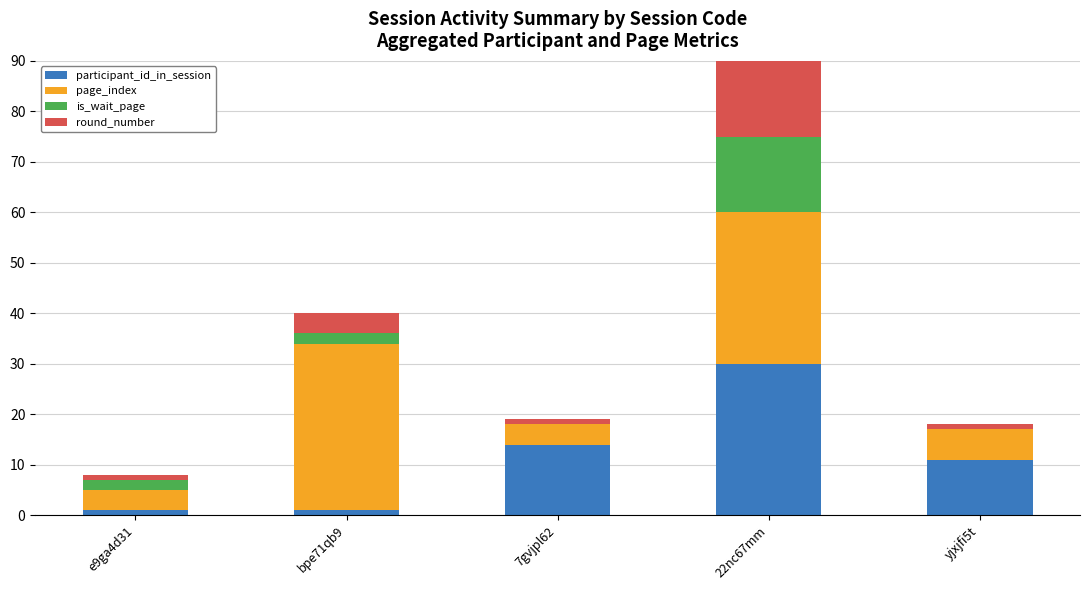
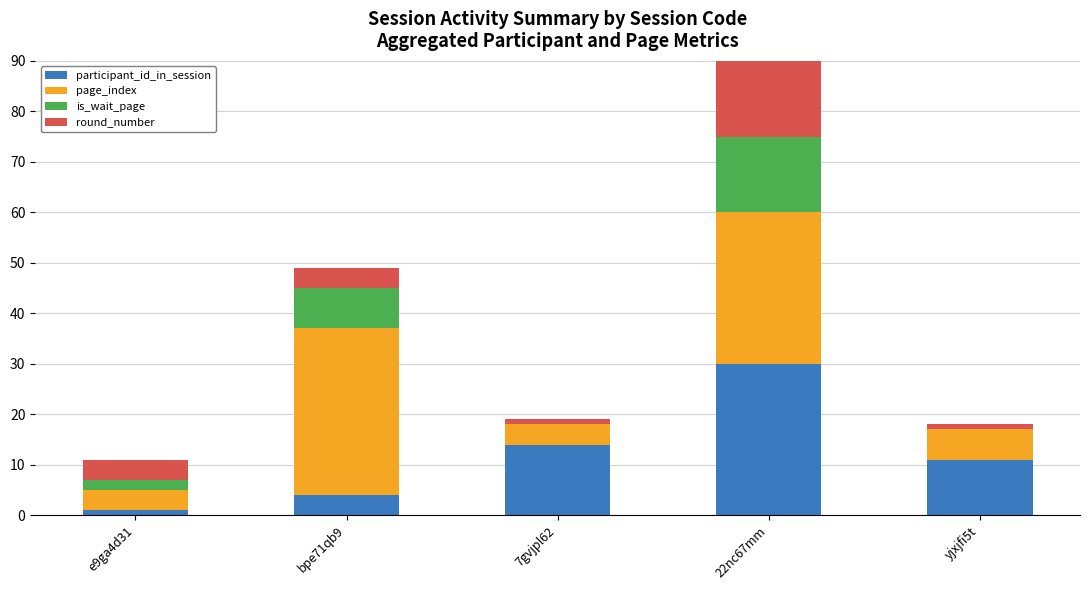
  {
    "participant_id_in_session": {
      "e9ga4d31": 1,
-     "bpe71qb9": 1,
+     "bpe71qb9": 4,
      "7gvjpl62": 14,
      "22nc67mm": 30,
      "yjxjfi5t": 11
    },
    "page_index": {
      "e9ga4d31": 4,
      "bpe71qb9": 33,
      "7gvjpl62": 4,
      "22nc67mm": 30,
      "yjxjfi5t": 6
    },
    "is_wait_page": {
      "e9ga4d31": 2,
-     "bpe71qb9": 2,
+     "bpe71qb9": 8,
      "7gvjpl62": 0,
      "22nc67mm": 15,
      "yjxjfi5t": 0
    },
    "round_number": {
-     "e9ga4d31": 1,
+     "e9ga4d31": 4,
      "bpe71qb9": 4,
      "7gvjpl62": 1,
      "yjxjfi5t": 1
    }
  }
